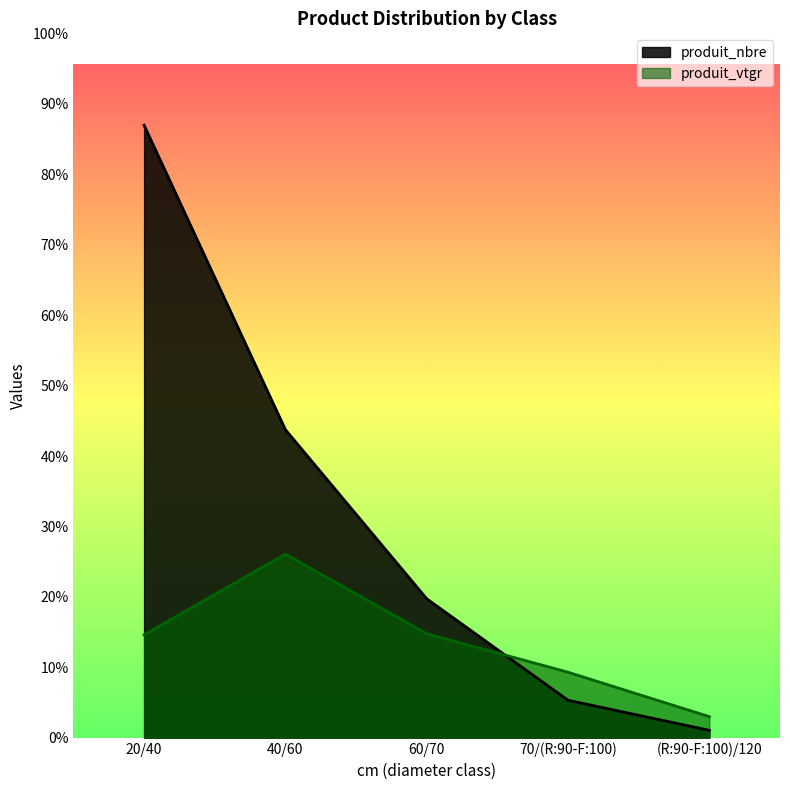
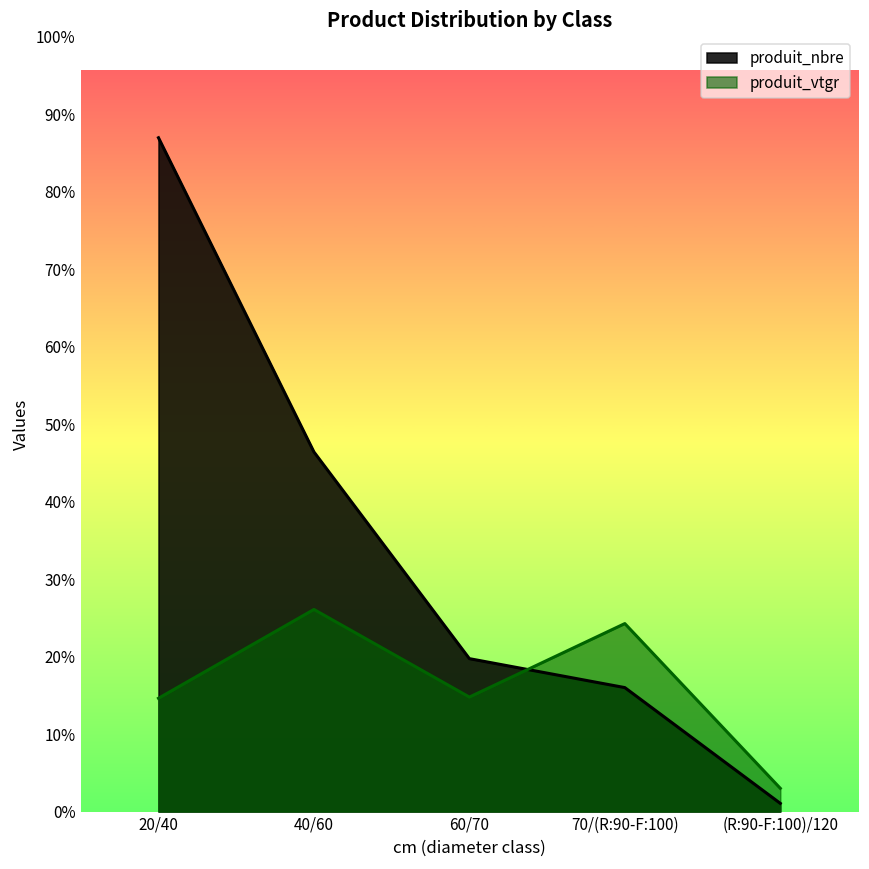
  {
    "produit_nbre": {
      "20/40": "87%",
-     "40/60": "44%",
+     "40/60": "46%",
      "60/70": "20%",
-     "70/(R:90-F:100)": "5%",
+     "70/(R:90-F:100)": "16%",
      "(R:90-F:100)/120": "1%"
    },
    "produit_vtgr": {
      "20/40": "15%",
      "40/60": "26%",
      "60/70": "15%",
-     "70/(R:90-F:100)": "9%",
+     "70/(R:90-F:100)": "24%",
      "(R:90-F:100)/120": "3%"
    }
  }
